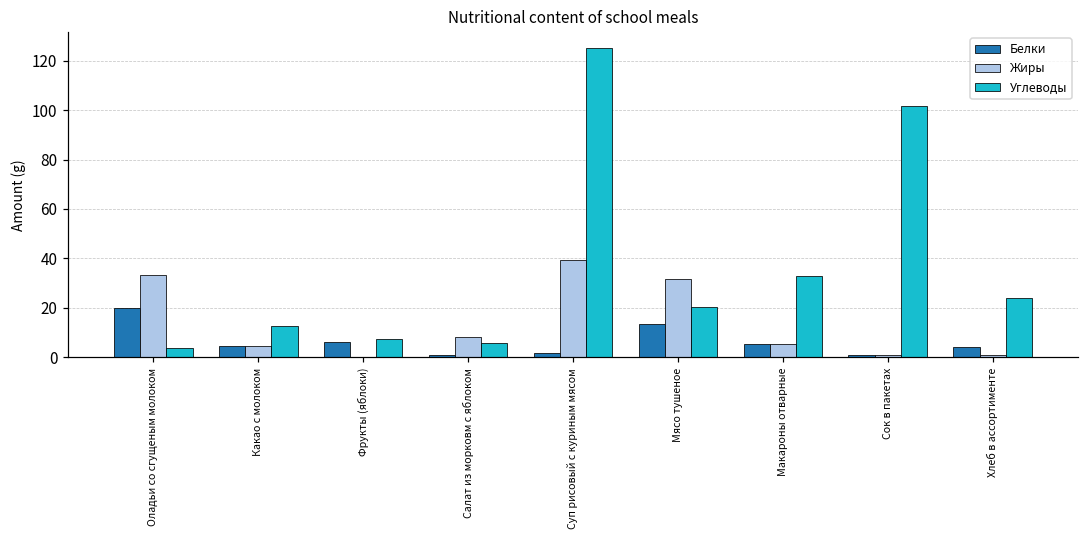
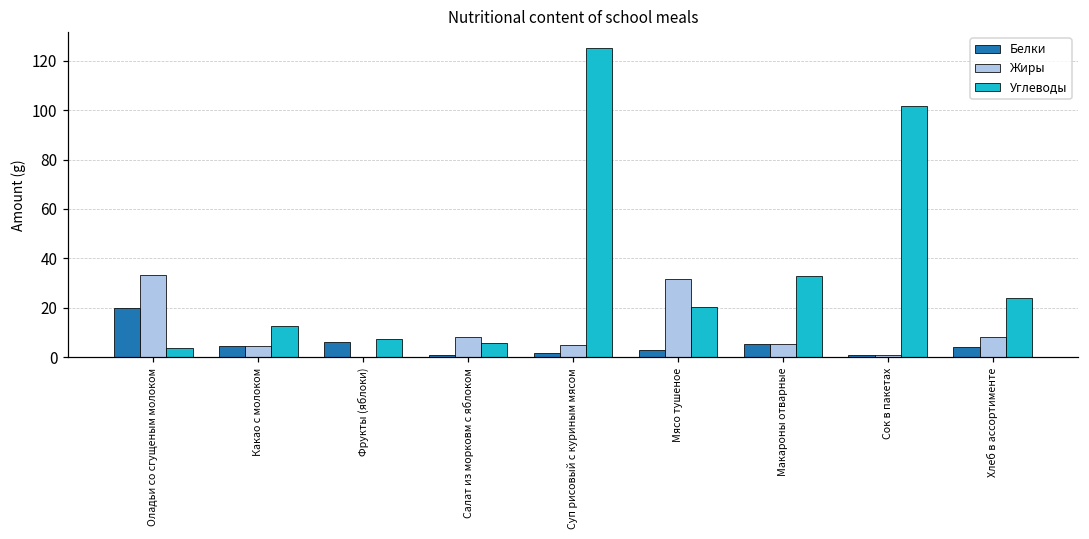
  {
    "Белки": {
      "Оладьи со сгущеным молоком": 20,
      "Какао с молоком": 5,
      "Фрукты (яблоки)": 6,
      "Суп рисовый с куриным мясом": 2,
-     "Мясо тушеное": 13,
+     "Мясо тушеное": 3,
      "Макароны отварные": 5,
      "Хлеб в ассортименте": 4
    },
    "Жиры": {
      "Оладьи со сгущеным молоком": 33,
      "Какао с молоком": 4,
      "Салат из морковм с яблоком": 8,
-     "Суп рисовый с куриным мясом": 39,
+     "Суп рисовый с куриным мясом": 5,
      "Мясо тушеное": 32,
      "Макароны отварные": 6,
-     "Хлеб в ассортименте": 1
+     "Хлеб в ассортименте": 8
    },
    "Углеводы": {
      "Оладьи со сгущеным молоком": 4,
      "Какао с молоком": 13,
      "Фрукты (яблоки)": 7,
      "Салат из морковм с яблоком": 6,
      "Суп рисовый с куриным мясом": 125,
      "Мясо тушеное": 20,
      "Макароны отварные": 33,
      "Сок в пакетах": 102,
      "Хлеб в ассортименте": 24
    }
  }
